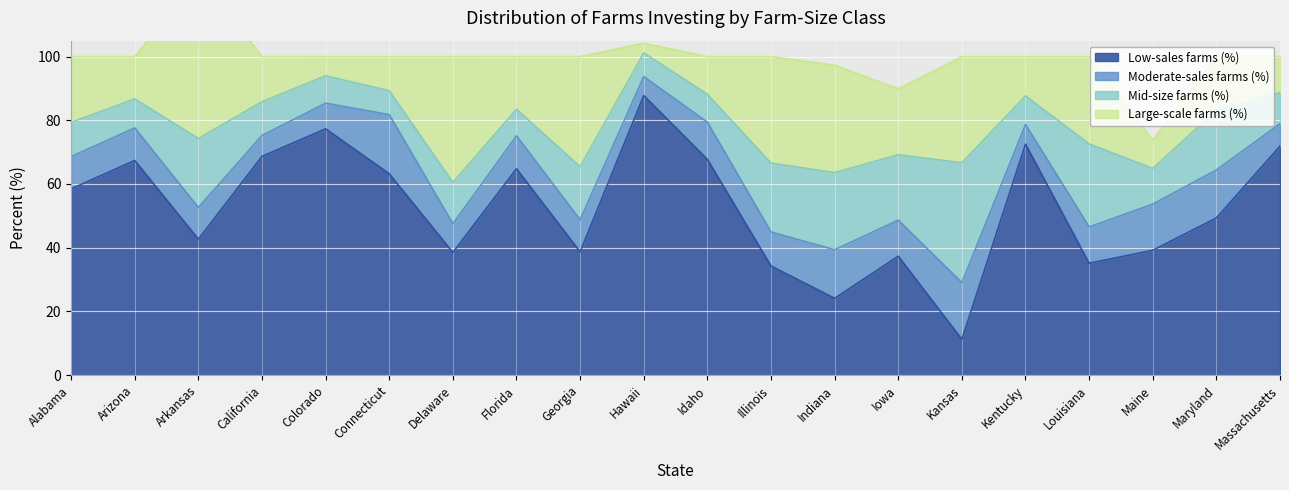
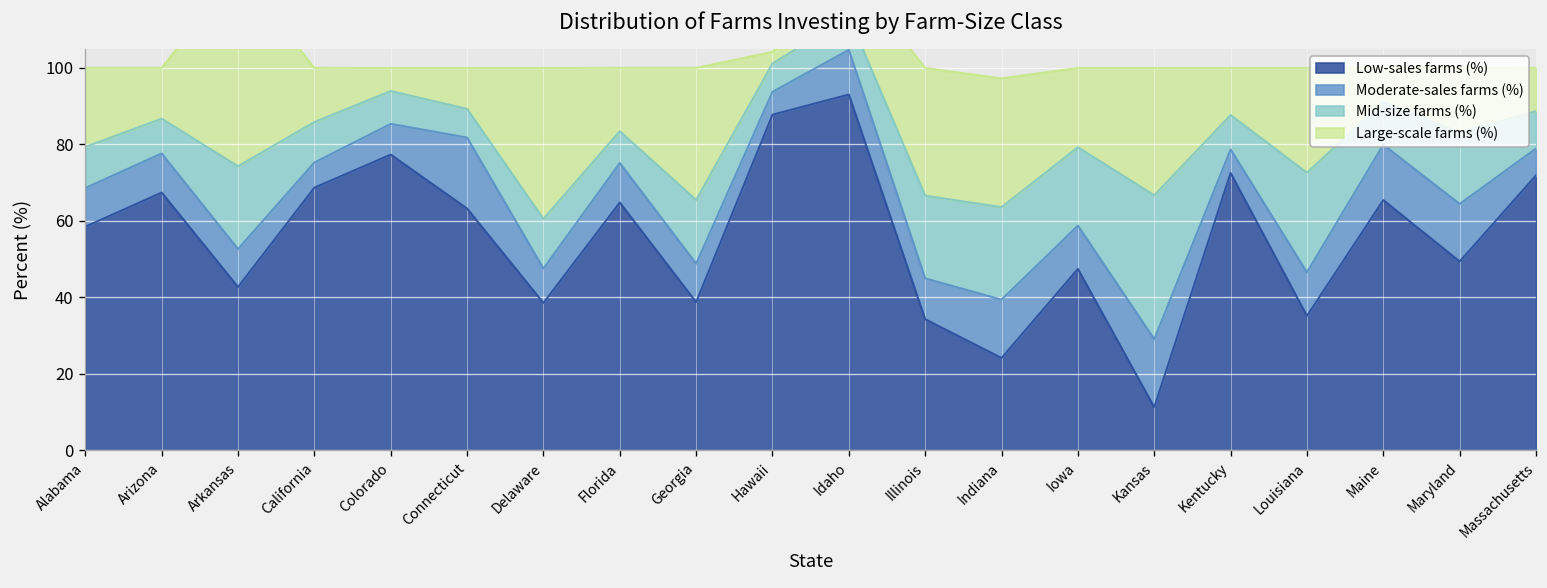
  {
    "Low-sales farms (%)": {
      "Alabama": 58,
      "Arizona": 67,
      "Arkansas": 43,
      "California": 69,
      "Colorado": 77,
      "Connecticut": 63,
      "Delaware": 39,
      "Florida": 65,
      "Georgia": 39,
      "Hawaii": 88,
-     "Idaho": 68,
+     "Idaho": 93,
      "Illinois": 34,
      "Indiana": 24,
-     "Iowa": 37,
+     "Iowa": 47,
      "Kansas": 11,
      "Kentucky": 73,
      "Louisiana": 35,
-     "Maine": 39,
+     "Maine": 65,
      "Maryland": 49,
      "Massachusetts": 72
    },
    "Moderate-sales farms (%)": {
      "Alabama": 10,
      "Arizona": 10,
      "Arkansas": 10,
      "California": 7,
      "Colorado": 8,
      "Connecticut": 19,
      "Delaware": 9,
      "Florida": 10,
      "Georgia": 10,
      "Hawaii": 6,
      "Idaho": 12,
      "Illinois": 11,
      "Indiana": 15,
      "Iowa": 11,
      "Kansas": 18,
      "Kentucky": 6,
      "Louisiana": 11,
      "Maryland": 15,
      "Massachusetts": 7
    },
    "Mid-size farms (%)": {
      "Alabama": 11,
      "Arizona": 9,
      "Arkansas": 22,
      "California": 11,
      "Colorado": 9,
      "Connecticut": 8,
      "Delaware": 13,
      "Florida": 8,
      "Georgia": 17,
      "Hawaii": 7,
      "Illinois": 22,
      "Indiana": 24,
      "Iowa": 21,
      "Kansas": 38,
      "Kentucky": 9,
      "Louisiana": 26,
      "Massachusetts": 10
    },
    "Large-scale farms (%)": {
      "Alabama": 21,
      "Arizona": 13,
      "California": 14,
      "Colorado": 6,
      "Connecticut": 11,
      "Delaware": 40,
      "Florida": 17,
      "Georgia": 35,
      "Hawaii": 3,
      "Illinois": 33,
      "Indiana": 34,
      "Iowa": 21,
      "Kansas": 33,
      "Kentucky": 12,
      "Louisiana": 27,
      "Massachusetts": 11
    }
  }
